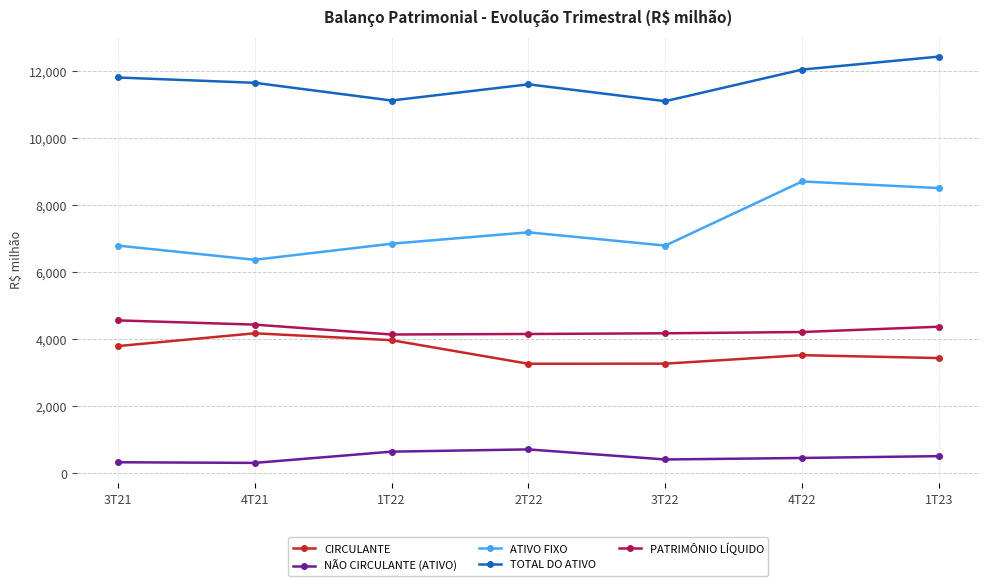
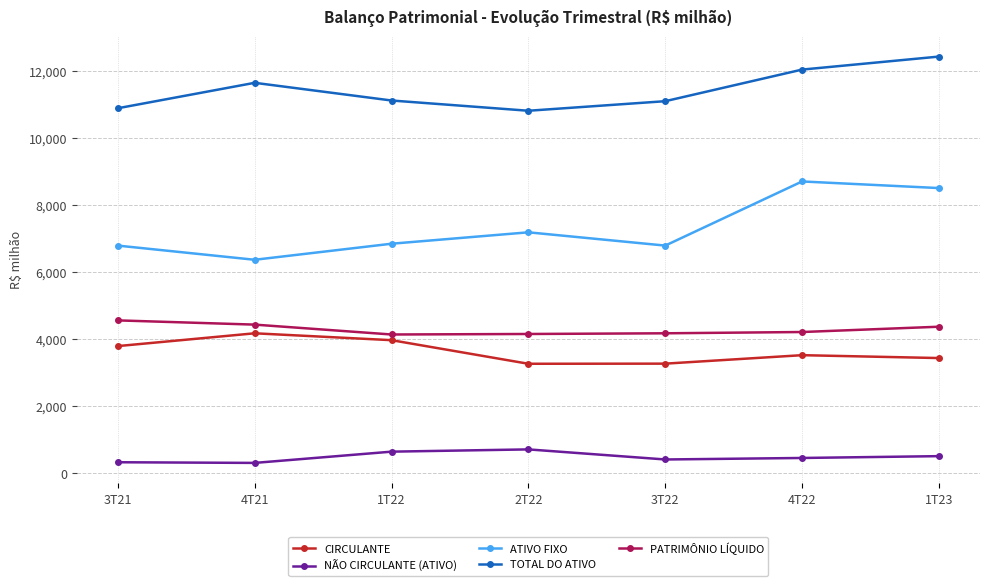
  {
    "NÃO CIRCULANTE (ATIVO)": {
      "3T21": "300",
      "4T21": "300",
      "1T22": "600",
      "2T22": "700",
      "3T22": "400",
      "4T22": "400",
      "1T23": "500"
    },
    "ATIVO FIXO": {
      "3T21": "6,800",
      "4T21": "6,400",
      "1T22": "6,800",
      "2T22": "7,200",
      "3T22": "6,800",
      "4T22": "8,700",
      "1T23": "8,500"
    },
    "TOTAL DO ATIVO": {
-     "3T21": "11,800",
+     "3T21": "10,900",
      "4T21": "11,700",
      "1T22": "11,100",
-     "2T22": "11,600",
+     "2T22": "10,800",
      "3T22": "11,100",
      "4T22": "12,000",
      "1T23": "12,400"
    }
  }
